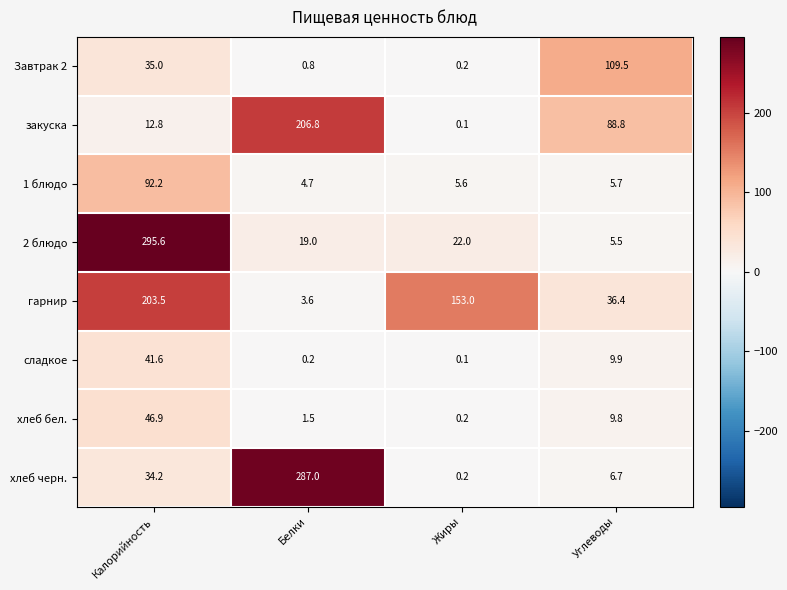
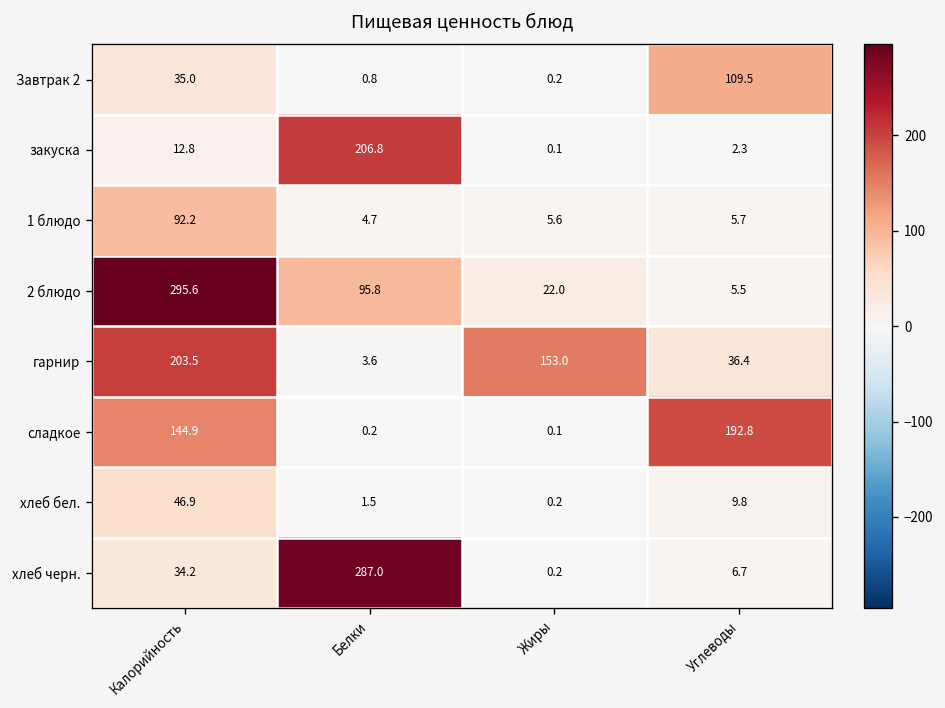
  {
    "Завтрак 2": {
      "Калорийность": 35.0,
      "Белки": 0.8,
      "Жиры": 0.2,
      "Углеводы": 109.5
    },
    "закуска": {
      "Калорийность": 12.8,
      "Белки": 206.8,
      "Жиры": 0.1,
-     "Углеводы": 88.8
+     "Углеводы": 2.3
    },
    "1 блюдо": {
      "Калорийность": 92.2,
      "Белки": 4.7,
      "Жиры": 5.6,
      "Углеводы": 5.7
    },
    "2 блюдо": {
      "Калорийность": 295.6,
-     "Белки": 19.0,
+     "Белки": 95.8,
      "Жиры": 22.0,
      "Углеводы": 5.5
    },
    "гарнир": {
      "Калорийность": 203.5,
      "Белки": 3.6,
      "Жиры": 153.0,
      "Углеводы": 36.4
    },
    "сладкое": {
-     "Калорийность": 41.6,
+     "Калорийность": 144.9,
      "Белки": 0.2,
      "Жиры": 0.1,
-     "Углеводы": 9.9
+     "Углеводы": 192.8
    },
    "хлеб бел.": {
      "Калорийность": 46.9,
      "Белки": 1.5,
      "Жиры": 0.2,
      "Углеводы": 9.8
    },
    "хлеб черн.": {
      "Калорийность": 34.2,
      "Белки": 287.0,
      "Жиры": 0.2,
      "Углеводы": 6.7
    }
  }
